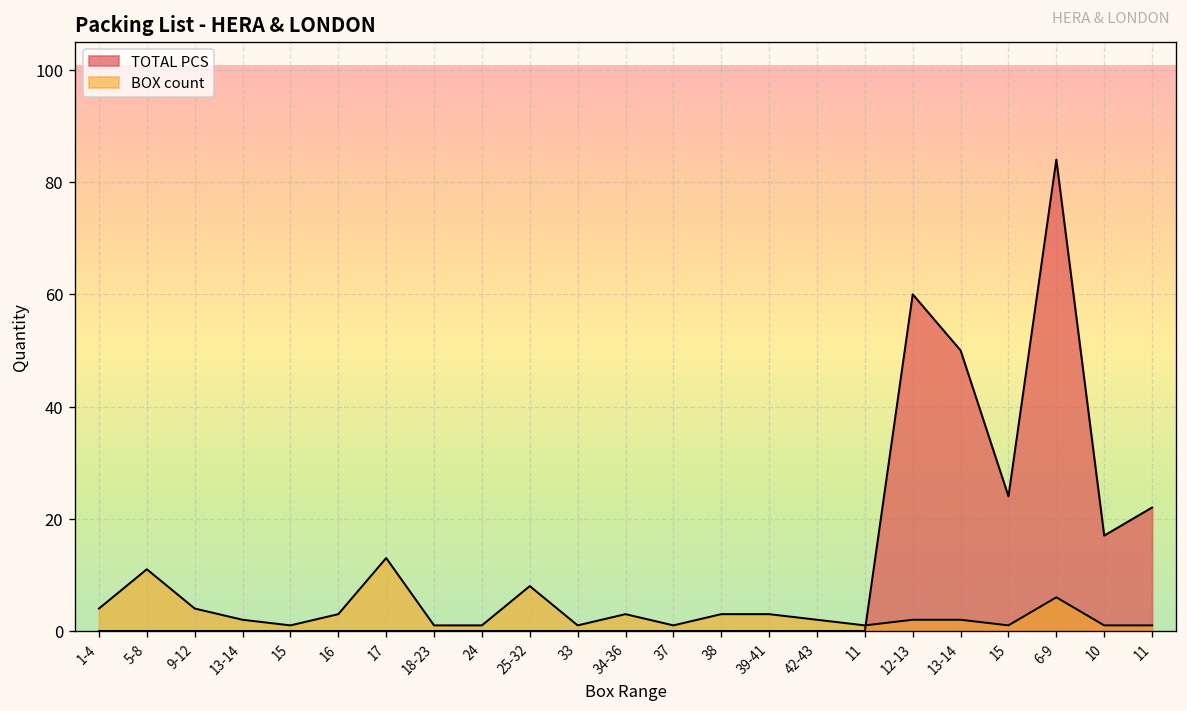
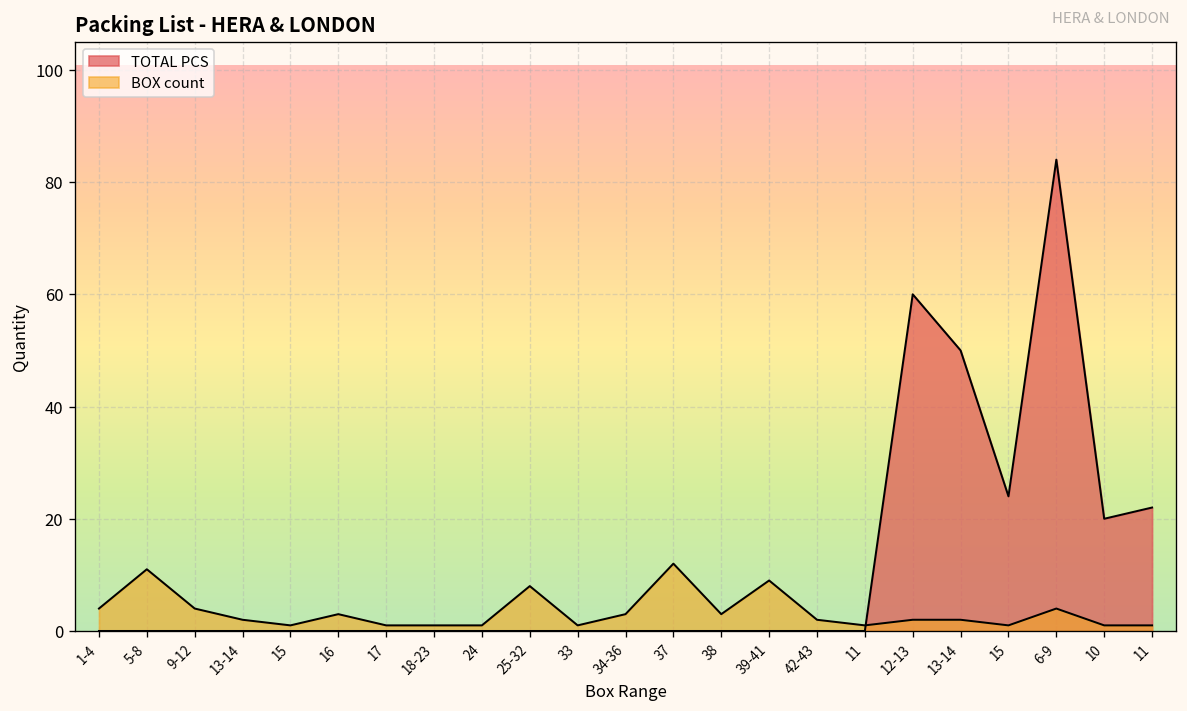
  {
    "TOTAL PCS": {
      "1-4": 0,
      "5-8": 0,
      "9-12": 0,
      "16": 0,
      "17": 0,
      "18-23": 0,
      "24": 0,
      "25-32": 0,
      "33": 0,
      "34-36": 0,
      "37": 0,
      "38": 0,
      "39-41": 0,
      "42-43": 0,
      "12-13": 60,
      "6-9": 84,
-     "10": 17
+     "10": 20
    },
    "BOX count": {
      "1-4": 4,
      "5-8": 11,
      "9-12": 4,
      "16": 3,
-     "17": 13,
+     "17": 1,
      "18-23": 1,
      "24": 1,
      "25-32": 8,
      "33": 1,
      "34-36": 3,
-     "37": 1,
+     "37": 12,
      "38": 3,
-     "39-41": 3,
+     "39-41": 9,
      "42-43": 2,
      "12-13": 2,
-     "6-9": 6,
+     "6-9": 4,
      "10": 1
    }
  }
